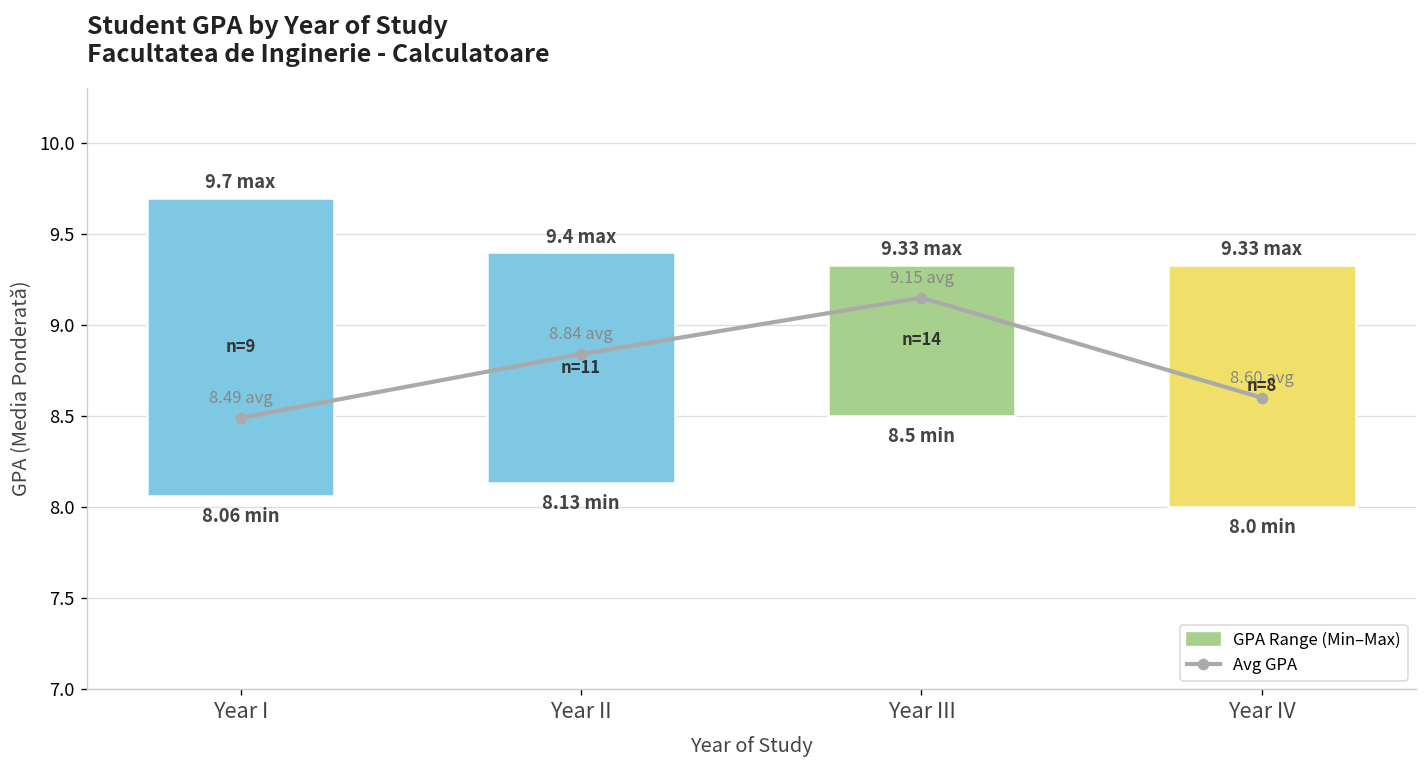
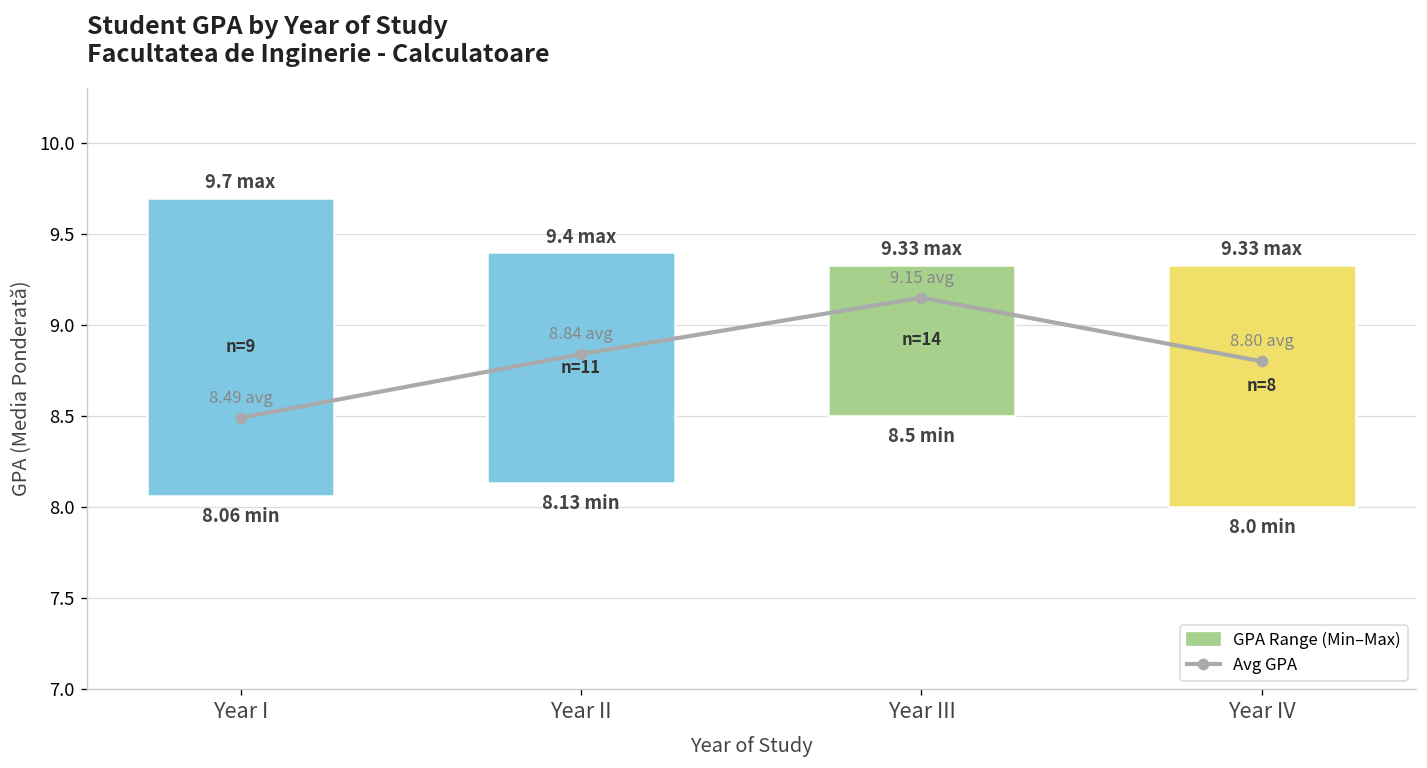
  {
    "Avg GPA": {
      "Year I": 8.49,
      "Year II": 8.84,
      "Year III": 9.15,
-     "Year IV": 8.60
+     "Year IV": 8.80
    }
  }
